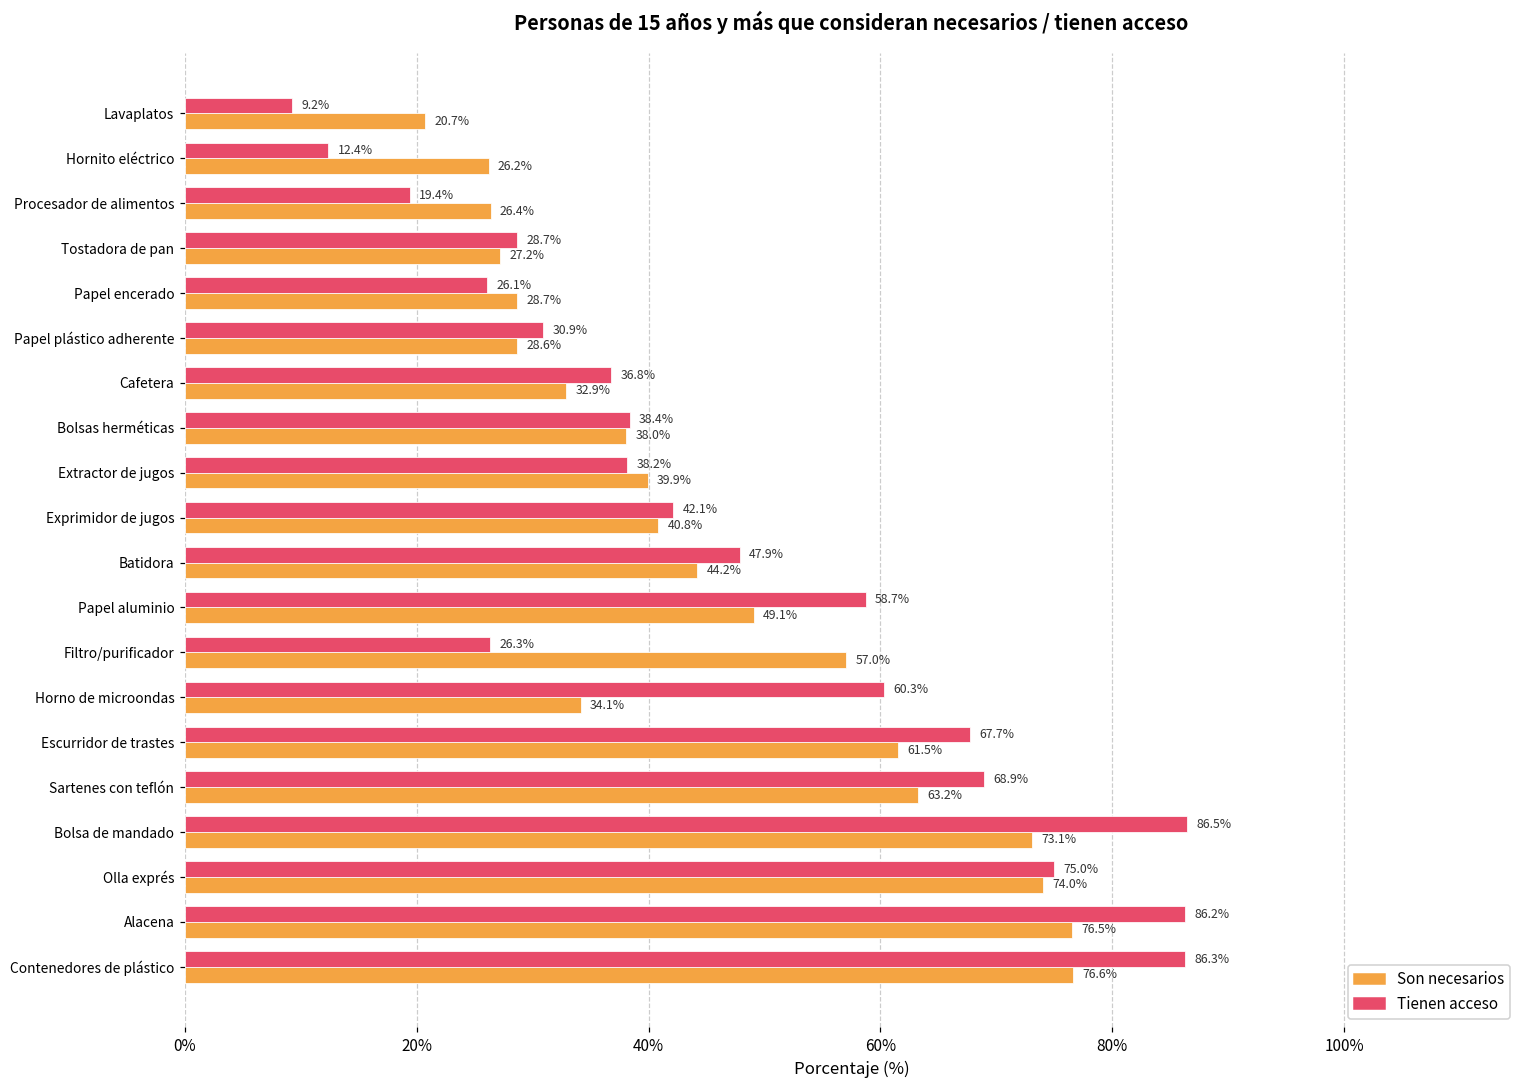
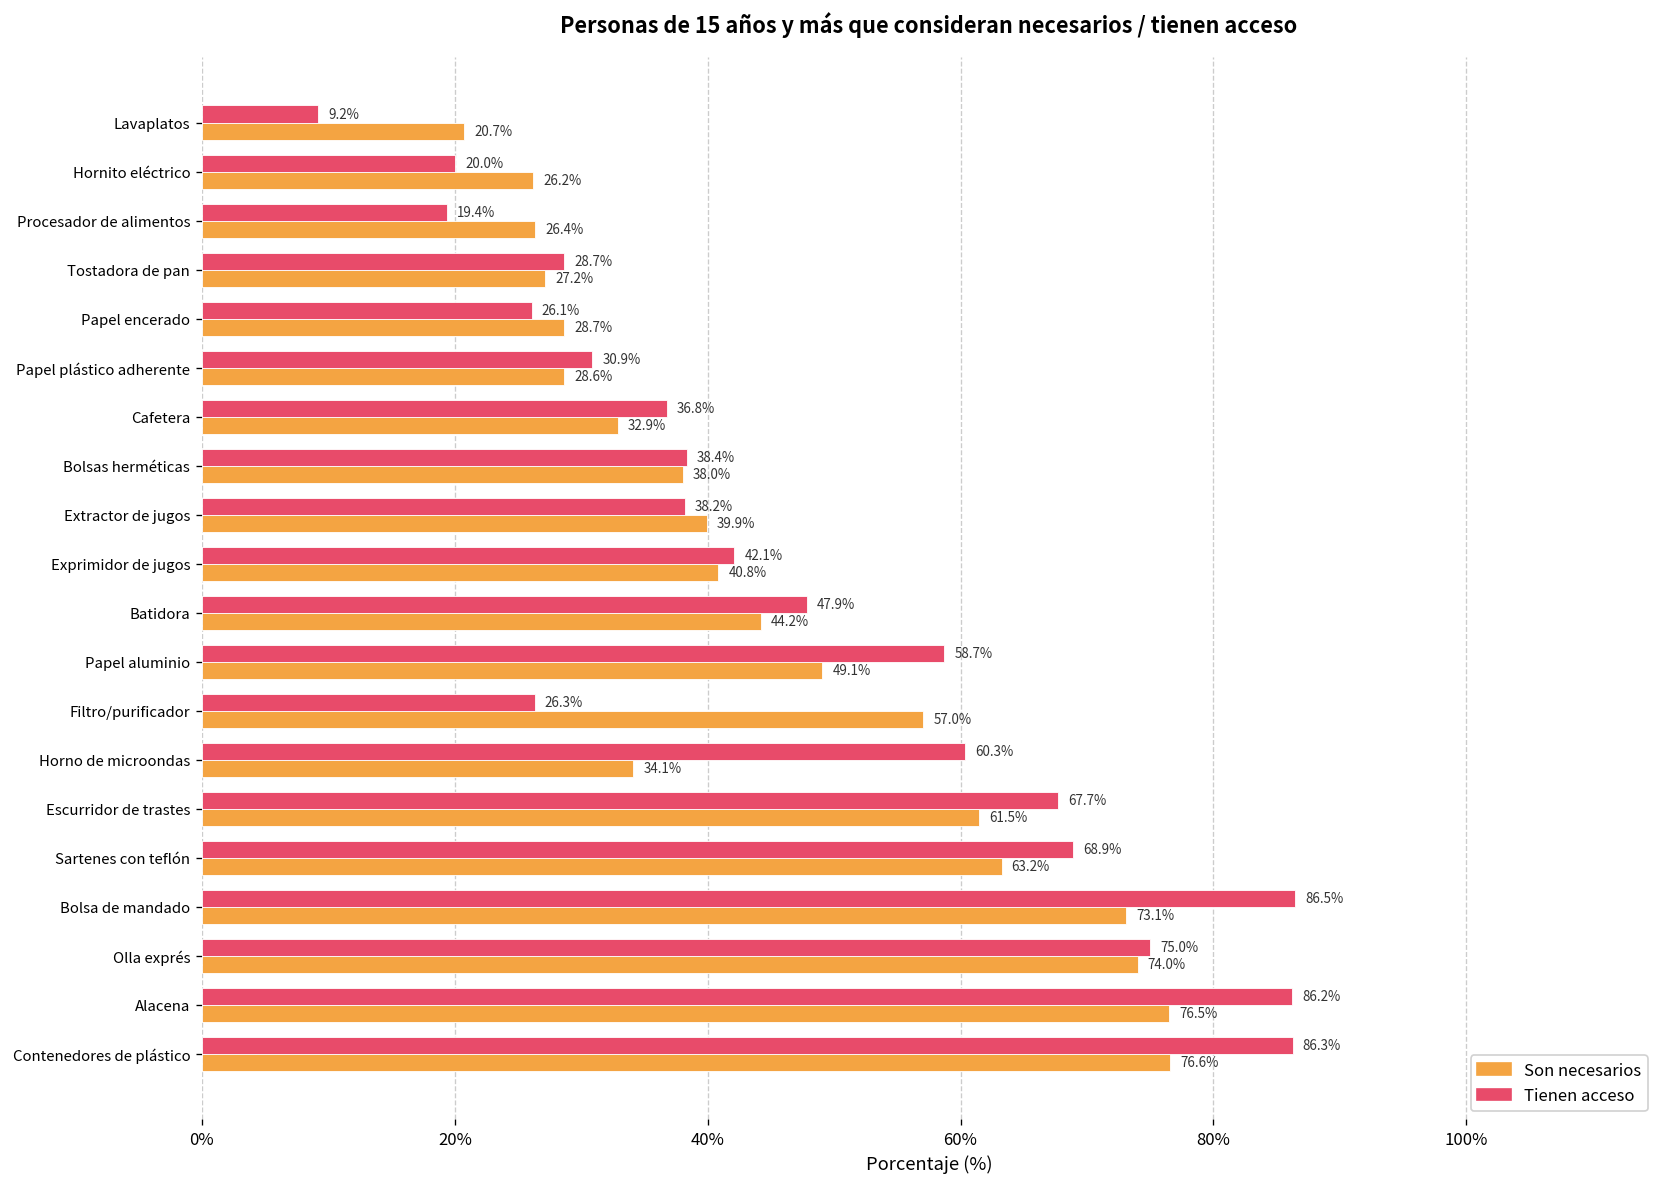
  {
    "Son necesarios": {
      "Lavaplatos": "20.7%",
      "Hornito eléctrico": "26.2%",
      "Procesador de alimentos": "26.4%",
      "Tostadora de pan": "27.2%",
      "Papel encerado": "28.7%",
      "Papel plástico adherente": "28.6%",
      "Cafetera": "32.9%",
      "Bolsas herméticas": "38.0%",
      "Extractor de jugos": "39.9%",
      "Exprimidor de jugos": "40.8%",
      "Batidora": "44.2%",
      "Papel aluminio": "49.1%",
      "Filtro/purificador": "57.0%",
      "Horno de microondas": "34.1%",
      "Escurridor de trastes": "61.5%",
      "Sartenes con teflón": "63.2%",
      "Bolsa de mandado": "73.1%",
      "Olla exprés": "74.0%",
      "Alacena": "76.5%",
      "Contenedores de plástico": "76.6%"
    },
    "Tienen acceso": {
      "Lavaplatos": "9.2%",
-     "Hornito eléctrico": "12.4%",
+     "Hornito eléctrico": "20.0%",
      "Procesador de alimentos": "19.4%",
      "Tostadora de pan": "28.7%",
      "Papel encerado": "26.1%",
      "Papel plástico adherente": "30.9%",
      "Cafetera": "36.8%",
      "Bolsas herméticas": "38.4%",
      "Extractor de jugos": "38.2%",
      "Exprimidor de jugos": "42.1%",
      "Batidora": "47.9%",
      "Papel aluminio": "58.7%",
      "Filtro/purificador": "26.3%",
      "Horno de microondas": "60.3%",
      "Escurridor de trastes": "67.7%",
      "Sartenes con teflón": "68.9%",
      "Bolsa de mandado": "86.5%",
      "Olla exprés": "75.0%",
      "Alacena": "86.2%",
      "Contenedores de plástico": "86.3%"
    }
  }
